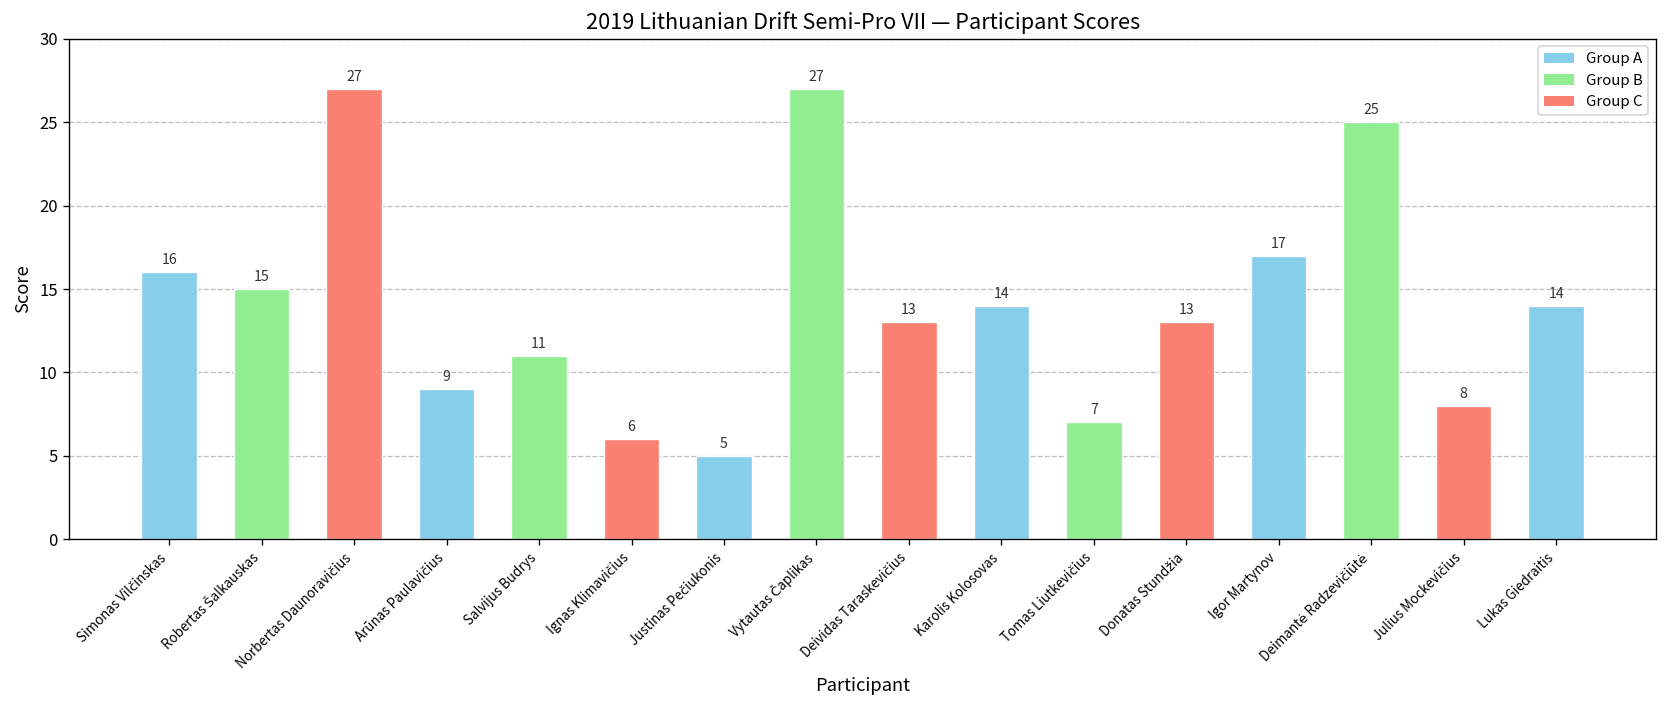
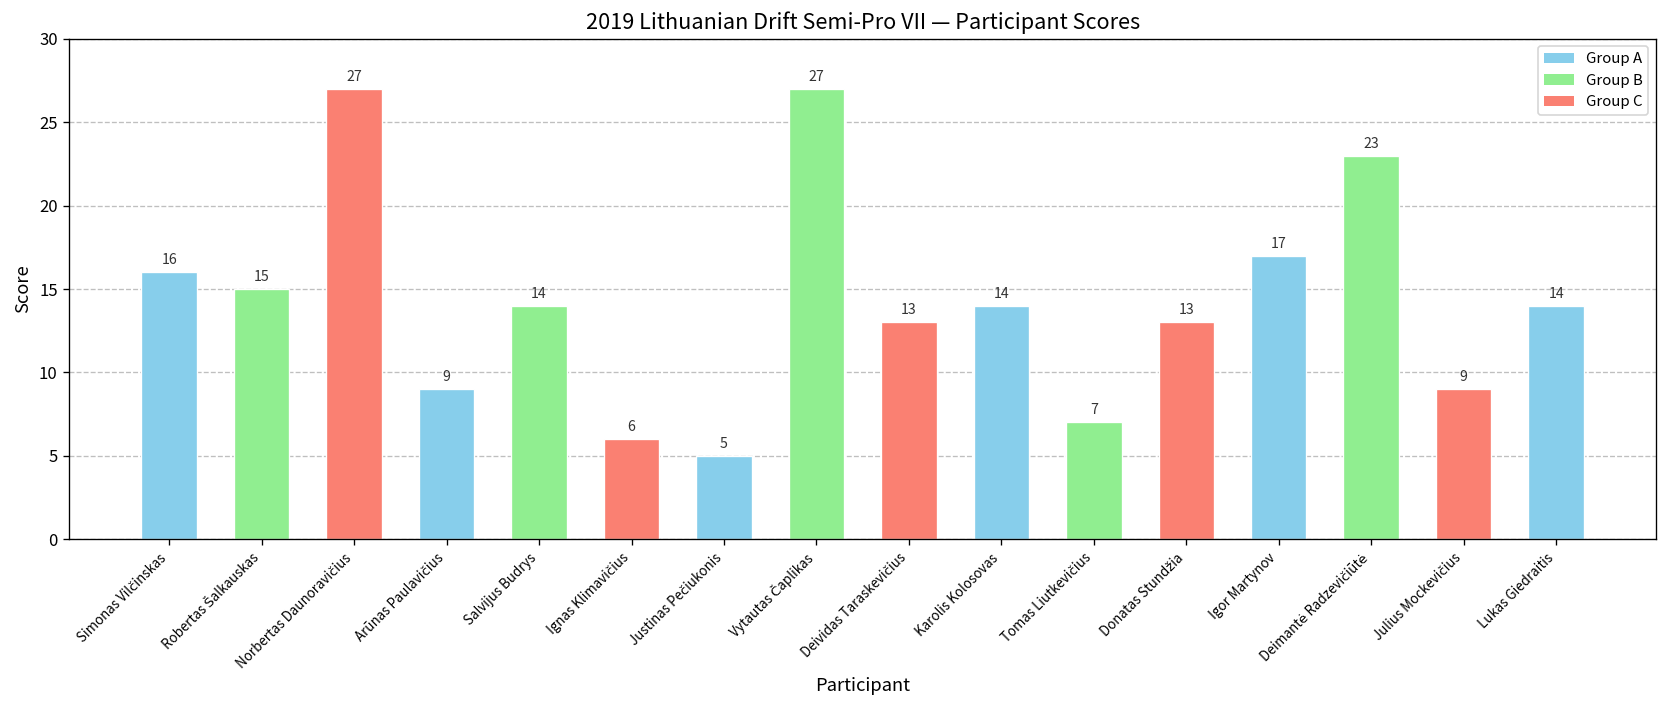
  {
    "Simonas Vilčinskas": 16,
    "Robertas Šalkauskas": 15,
    "Norbertas Daunoravičius": 27,
    "Arūnas Paulavičius": 9,
-   "Salvijus Budrys": 11,
+   "Salvijus Budrys": 14,
    "Ignas Klimavičius": 6,
    "Justinas Pečiukonis": 5,
    "Vytautas Čaplikas": 27,
    "Deividas Taraskevičius": 13,
    "Karolis Kolosovas": 14,
    "Tomas Liutkevičius": 7,
    "Donatas Stundžia": 13,
    "Igor Martynov": 17,
-   "Deimantė Radzevičiūtė": 25,
-   "Julius Mockevičius": 8,
+   "Deimantė Radzevičiūtė": 23,
+   "Julius Mockevičius": 9,
    "Lukas Giedraitis": 14
  }
